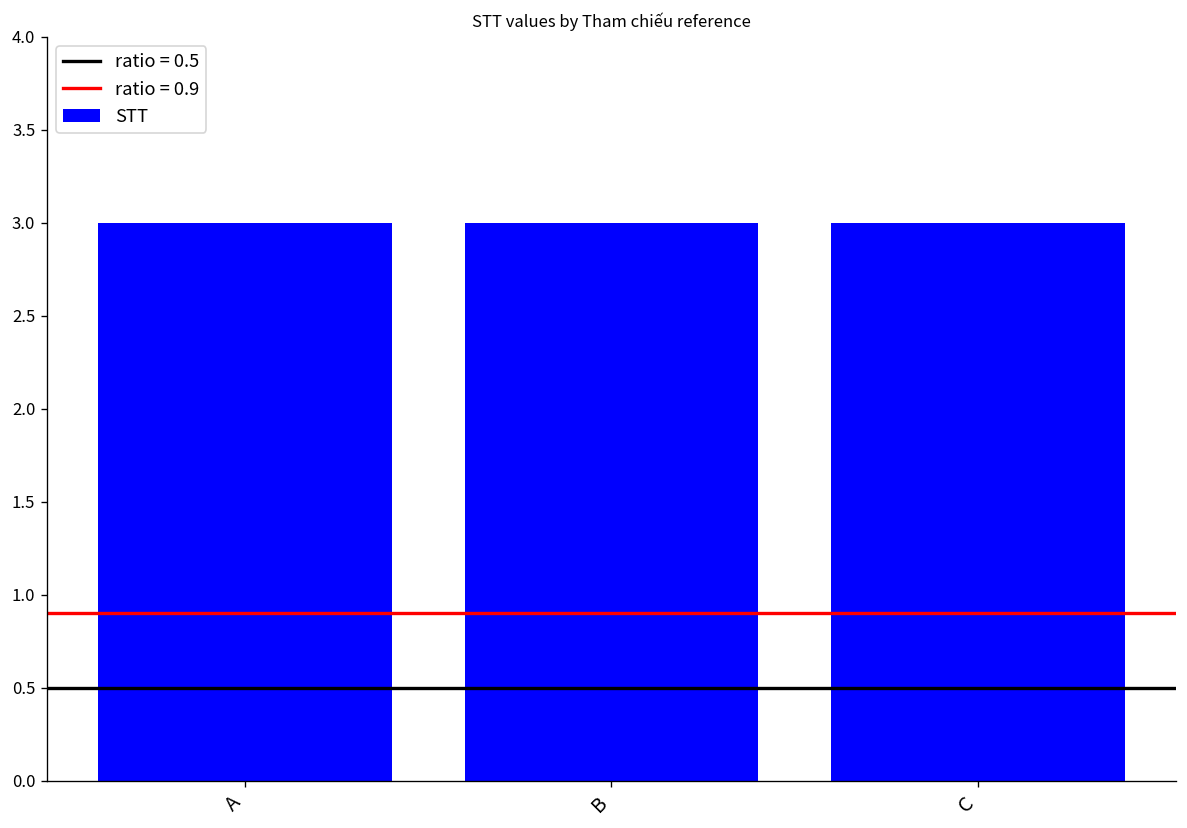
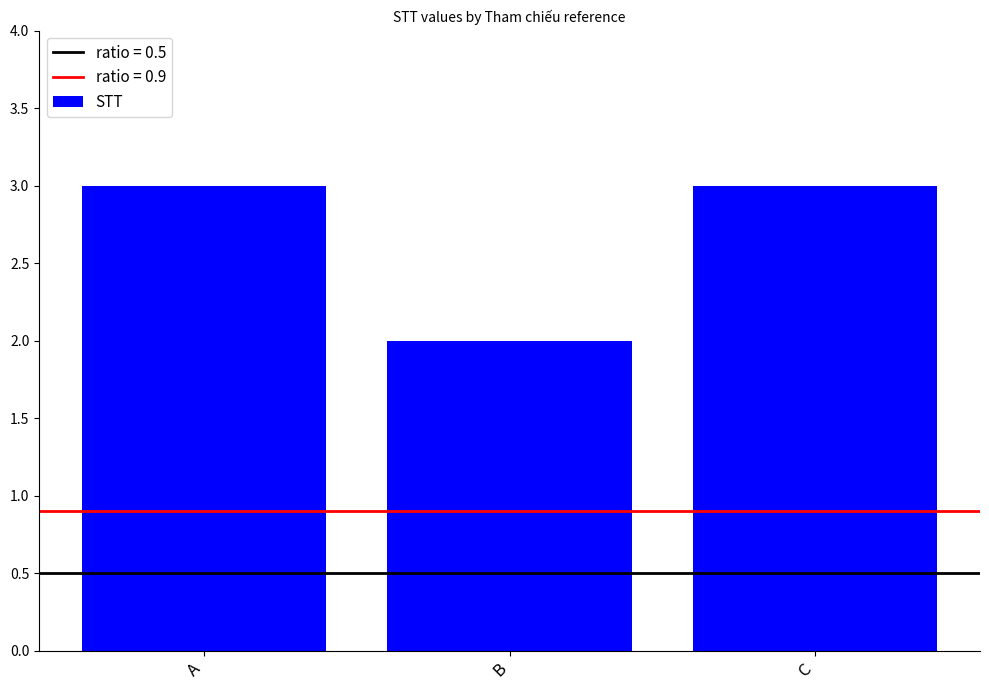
  {
    "A": 3,
-   "B": 3,
+   "B": 2,
    "C": 3
  }
